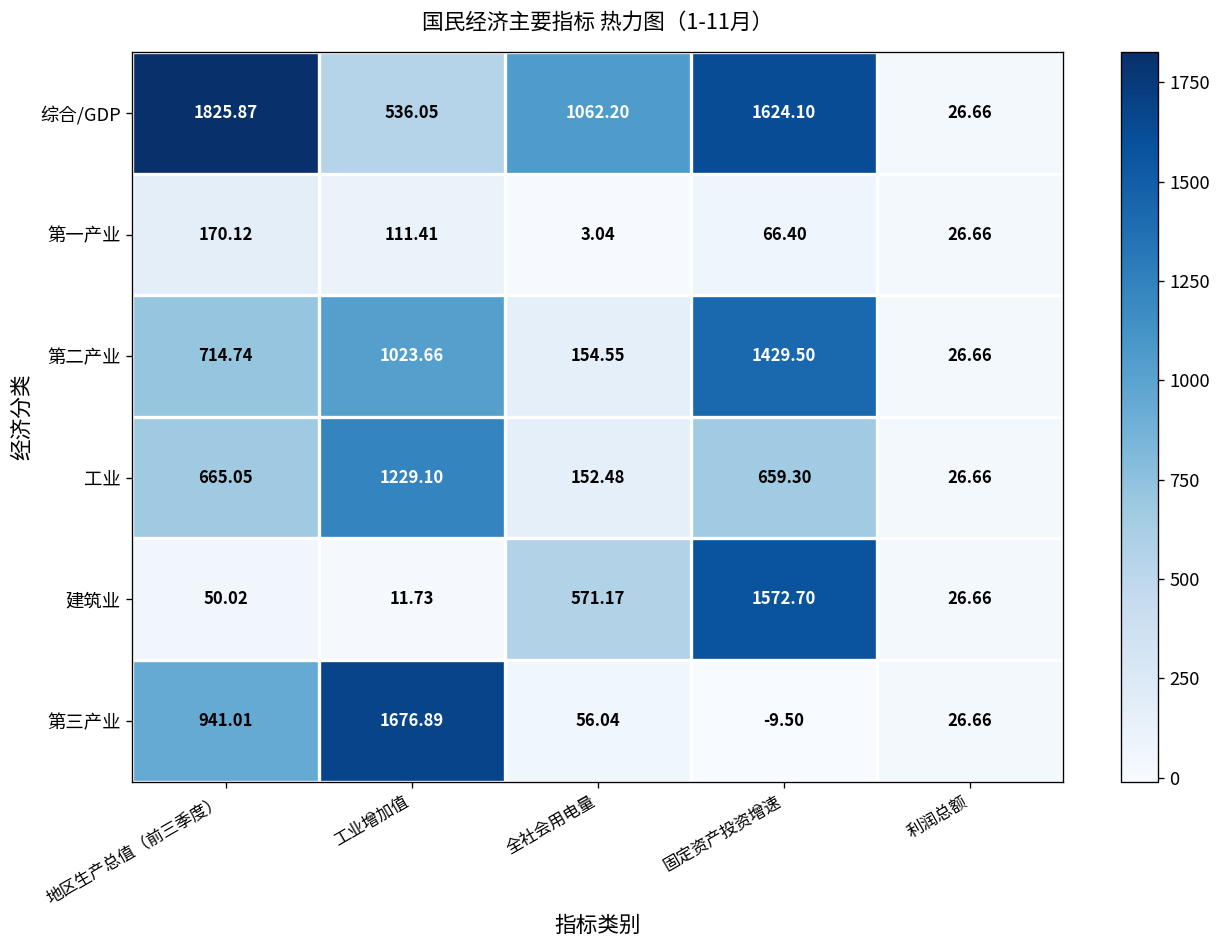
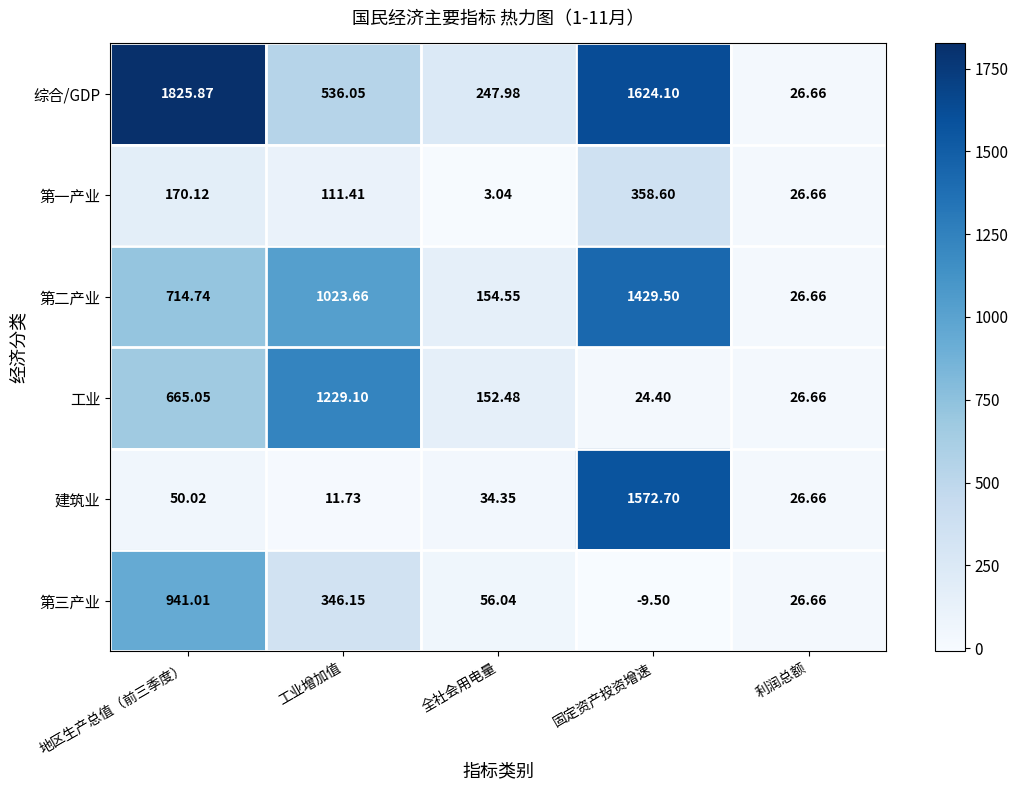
  {
    "综合/GDP": {
      "地区生产总值（前三季度）": 1825.87,
      "工业增加值": 536.05,
-     "全社会用电量": 1062.20,
+     "全社会用电量": 247.98,
      "固定资产投资增速": 1624.10,
      "利润总额": 26.66
    },
    "第一产业": {
      "地区生产总值（前三季度）": 170.12,
      "工业增加值": 111.41,
      "全社会用电量": 3.04,
-     "固定资产投资增速": 66.40,
+     "固定资产投资增速": 358.60,
      "利润总额": 26.66
    },
    "第二产业": {
      "地区生产总值（前三季度）": 714.74,
      "工业增加值": 1023.66,
      "全社会用电量": 154.55,
      "固定资产投资增速": 1429.50,
      "利润总额": 26.66
    },
    "工业": {
      "地区生产总值（前三季度）": 665.05,
      "工业增加值": 1229.10,
      "全社会用电量": 152.48,
-     "固定资产投资增速": 659.30,
+     "固定资产投资增速": 24.40,
      "利润总额": 26.66
    },
    "建筑业": {
      "地区生产总值（前三季度）": 50.02,
      "工业增加值": 11.73,
-     "全社会用电量": 571.17,
+     "全社会用电量": 34.35,
      "固定资产投资增速": 1572.70,
      "利润总额": 26.66
    },
    "第三产业": {
      "地区生产总值（前三季度）": 941.01,
-     "工业增加值": 1676.89,
+     "工业增加值": 346.15,
      "全社会用电量": 56.04,
      "固定资产投资增速": -9.50,
      "利润总额": 26.66
    }
  }
